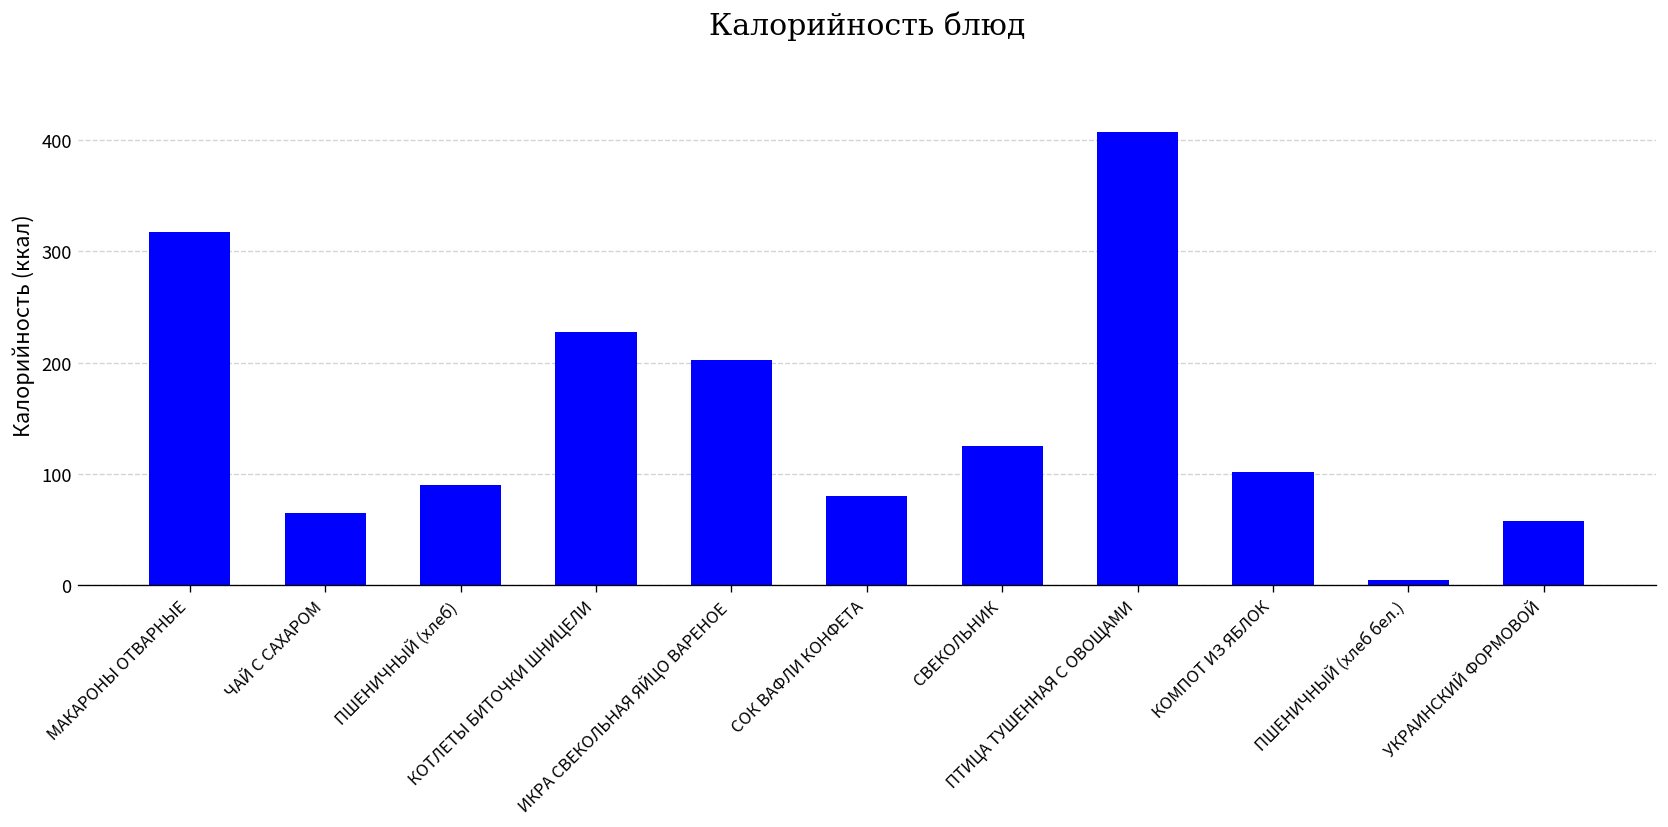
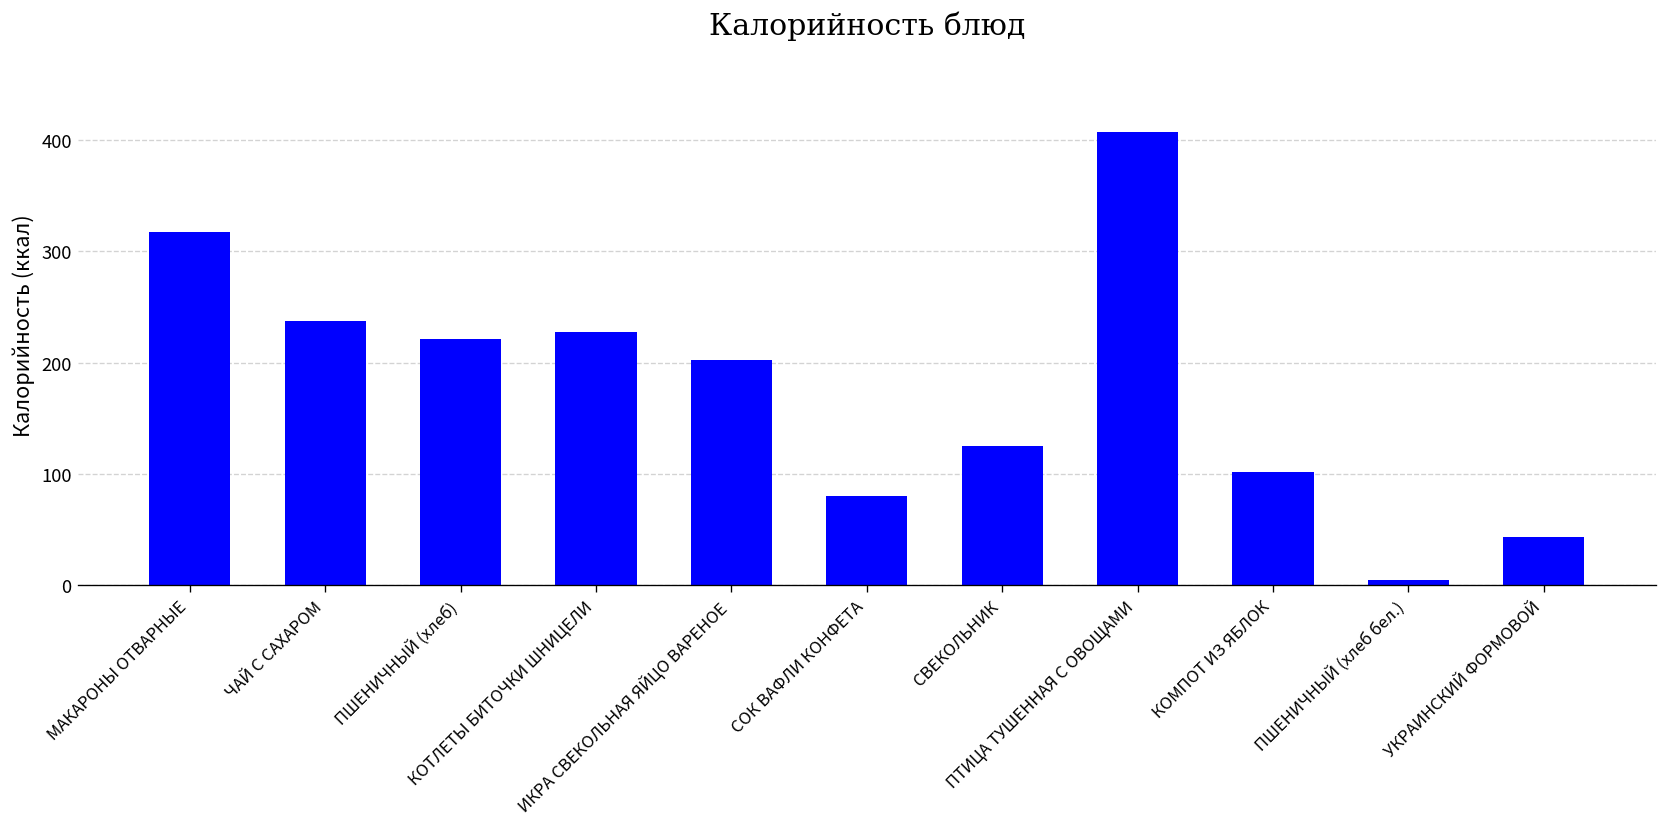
  {
    "МАКАРОНЫ ОТВАРНЫЕ": 320,
-   "ЧАЙ С САХАРОМ": 70,
-   "ПШЕНИЧНЫЙ (хлеб)": 90,
+   "ЧАЙ С САХАРОМ": 240,
+   "ПШЕНИЧНЫЙ (хлеб)": 220,
    "КОТЛЕТЫ БИТОЧКИ ШНИЦЕЛИ": 230,
    "ИКРА СВЕКОЛЬНАЯ ЯЙЦО ВАРЕНОЕ": 200,
    "СОК ВАФЛИ КОНФЕТА": 80,
    "СВЕКОЛЬНИК": 130,
    "ПТИЦА ТУШЕННАЯ С ОВОЩАМИ": 410,
    "КОМПОТ ИЗ ЯБЛОК": 100,
    "ПШЕНИЧНЫЙ (хлеб бел.)": 0,
-   "УКРАИНСКИЙ ФОРМОВОЙ": 60
+   "УКРАИНСКИЙ ФОРМОВОЙ": 40
  }
